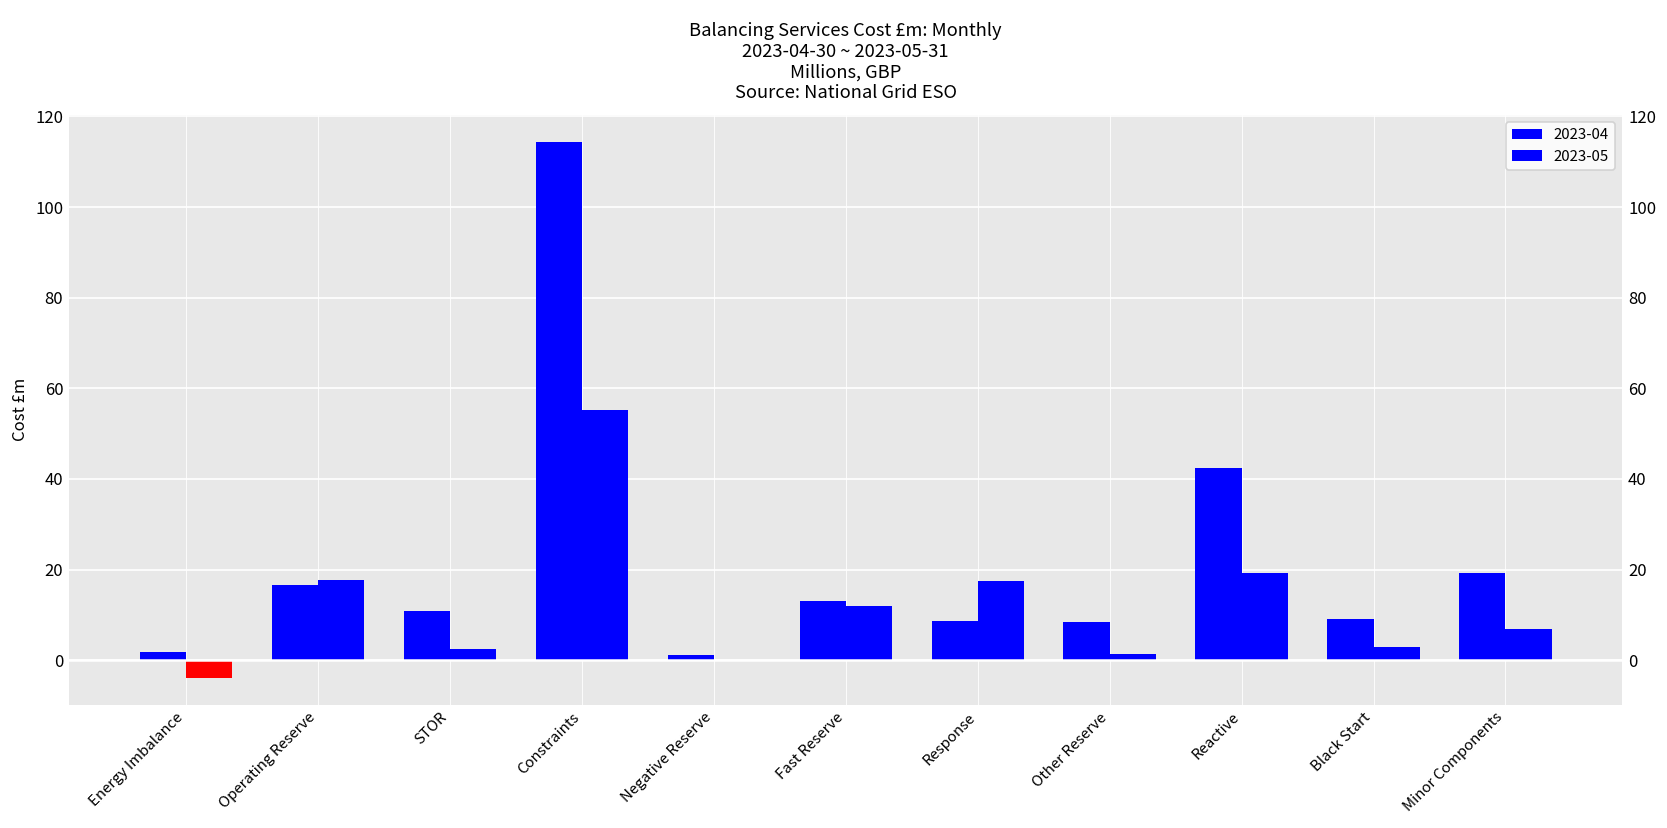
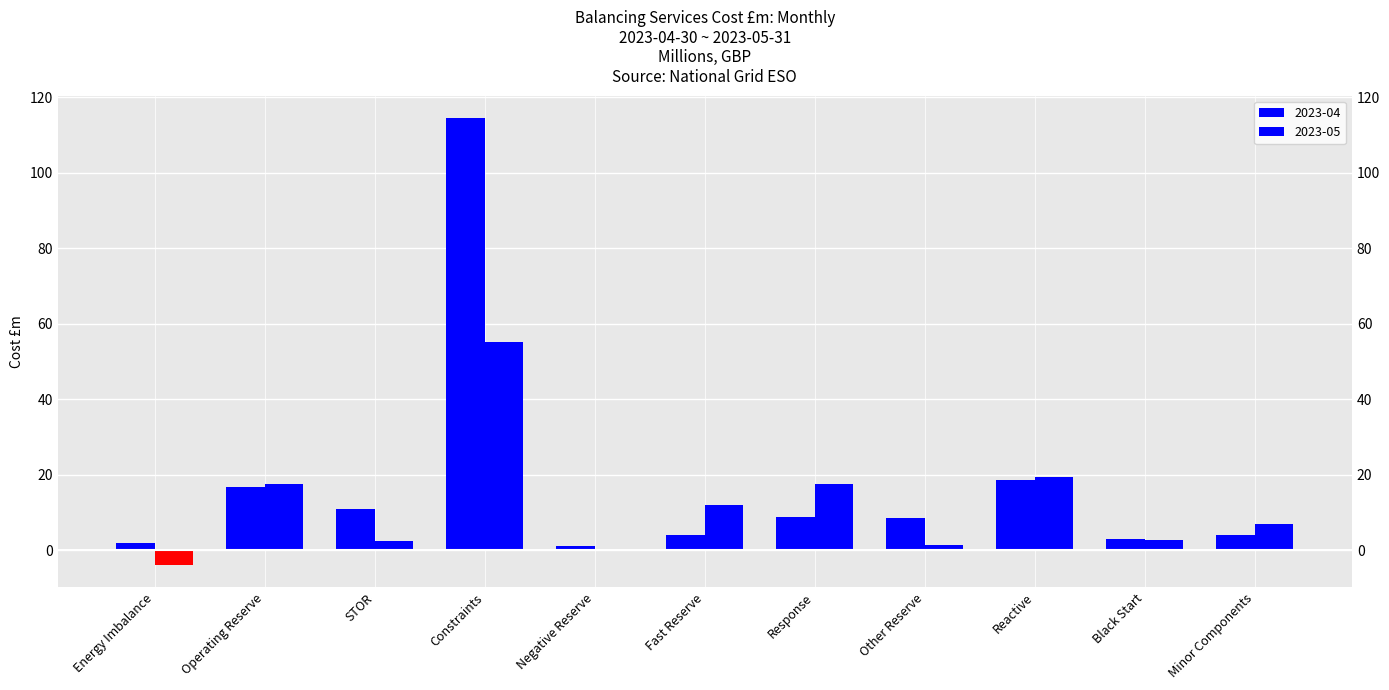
  {
    "2023-04": {
      "Energy Imbalance": 2,
      "Operating Reserve": 17,
      "STOR": 11,
      "Constraints": 114,
      "Negative Reserve": 1,
-     "Fast Reserve": 13,
+     "Fast Reserve": 4,
      "Response": 9,
      "Other Reserve": 8,
-     "Reactive": 42,
-     "Black Start": 9,
-     "Minor Components": 19
+     "Reactive": 19,
+     "Black Start": 3,
+     "Minor Components": 4
    }
  }
